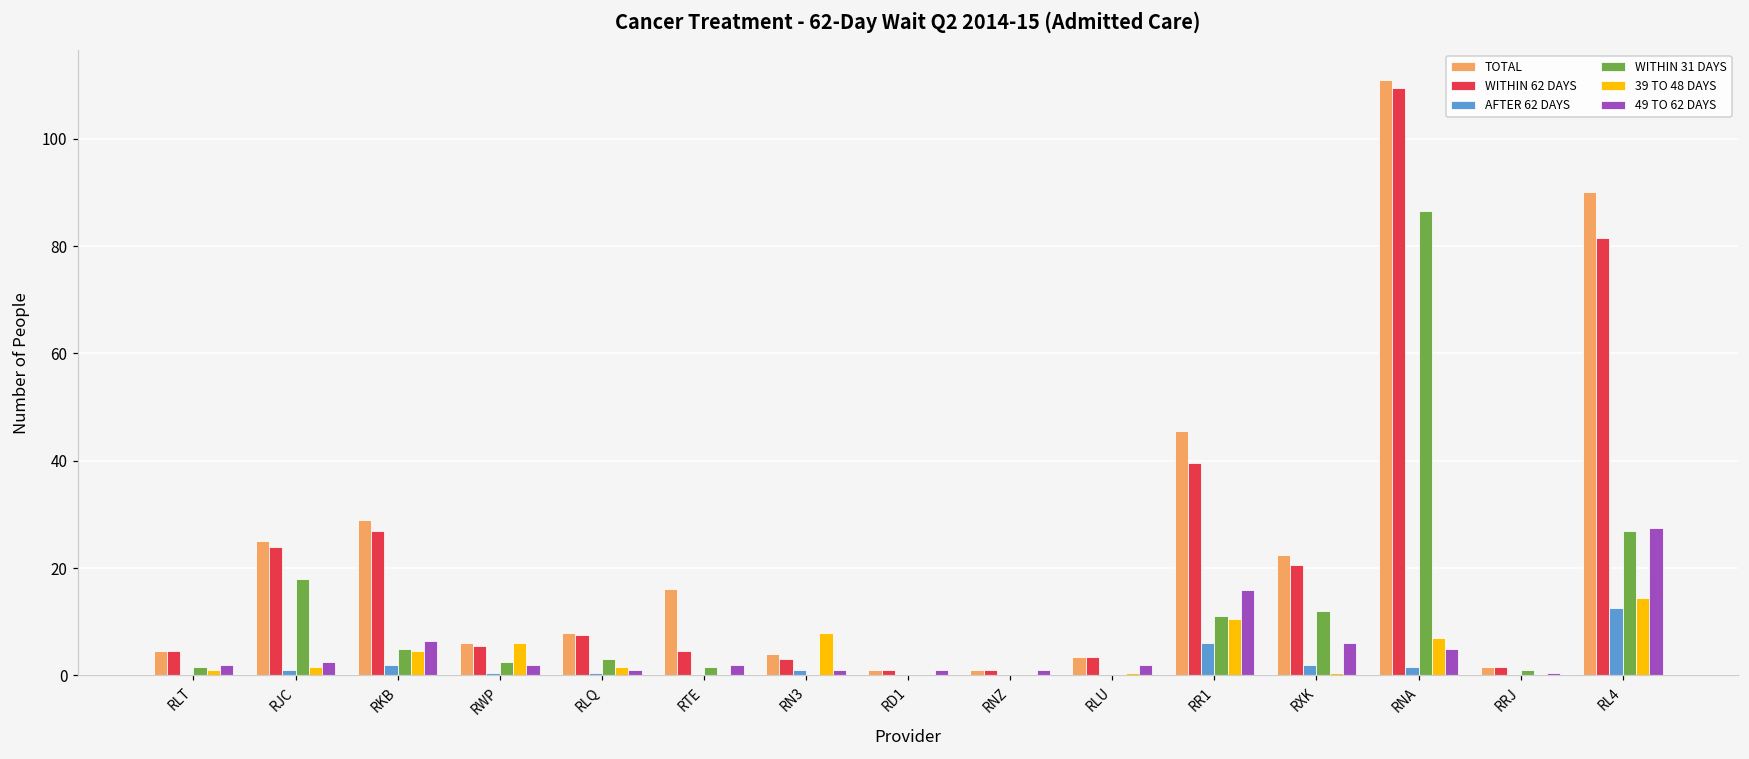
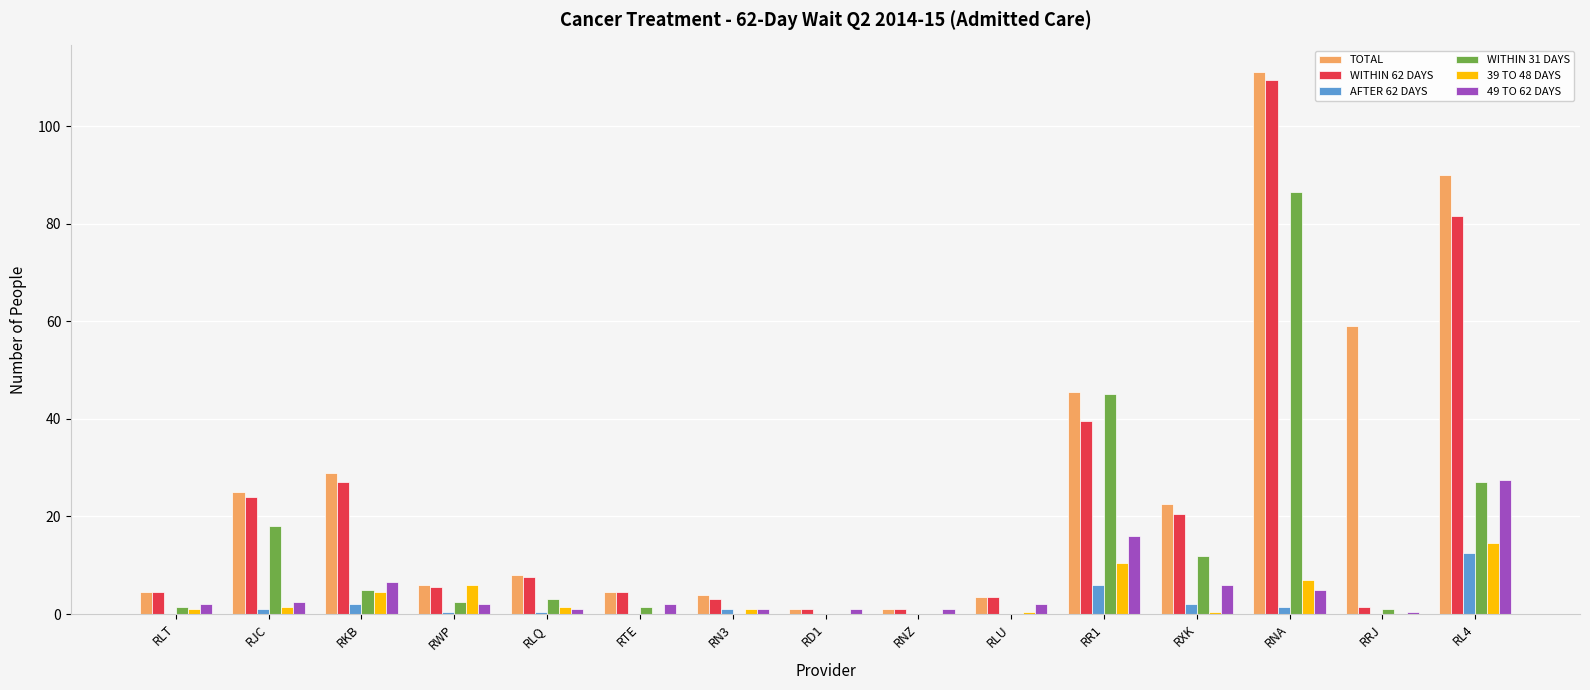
  {
    "TOTAL": {
      "RLT": 5,
      "RJC": 25,
      "RKB": 29,
      "RWP": 6,
      "RLQ": 8,
-     "RTE": 16,
+     "RTE": 5,
      "RN3": 4,
      "RD1": 1,
      "RNZ": 1,
      "RLU": 4,
      "RR1": 46,
      "RXK": 23,
      "RNA": 111,
-     "RRJ": 2,
+     "RRJ": 59,
      "RL4": 90
    },
    "WITHIN 62 DAYS": {
      "RLT": 5,
      "RJC": 24,
      "RKB": 27,
      "RWP": 6,
      "RLQ": 8,
      "RTE": 5,
      "RN3": 3,
      "RD1": 1,
      "RNZ": 1,
      "RLU": 4,
      "RR1": 40,
      "RXK": 21,
      "RNA": 110,
      "RRJ": 2,
      "RL4": 82
    },
    "AFTER 62 DAYS": {
      "RLT": 0,
      "RJC": 1,
      "RKB": 2,
      "RTE": 0,
      "RN3": 1,
      "RD1": 0,
      "RNZ": 0,
      "RLU": 0,
      "RR1": 6,
      "RXK": 2,
      "RNA": 2,
      "RRJ": 0,
      "RL4": 13
    },
    "WITHIN 31 DAYS": {
      "RLT": 2,
      "RJC": 18,
      "RKB": 5,
      "RWP": 3,
      "RLQ": 3,
      "RTE": 2,
      "RN3": 0,
      "RD1": 0,
      "RNZ": 0,
      "RLU": 0,
-     "RR1": 11,
+     "RR1": 45,
      "RXK": 12,
      "RNA": 87,
      "RRJ": 1,
      "RL4": 27
    },
    "39 TO 48 DAYS": {
      "RLT": 1,
      "RJC": 2,
      "RKB": 5,
      "RWP": 6,
      "RLQ": 2,
      "RTE": 0,
-     "RN3": 8,
+     "RN3": 1,
      "RD1": 0,
      "RNZ": 0,
      "RR1": 11,
      "RNA": 7,
      "RRJ": 0,
      "RL4": 15
    },
    "49 TO 62 DAYS": {
      "RLT": 2,
      "RJC": 3,
      "RKB": 7,
      "RWP": 2,
      "RLQ": 1,
      "RTE": 2,
      "RN3": 1,
      "RD1": 1,
      "RNZ": 1,
      "RLU": 2,
      "RR1": 16,
      "RXK": 6,
      "RNA": 5,
      "RL4": 28
    }
  }
